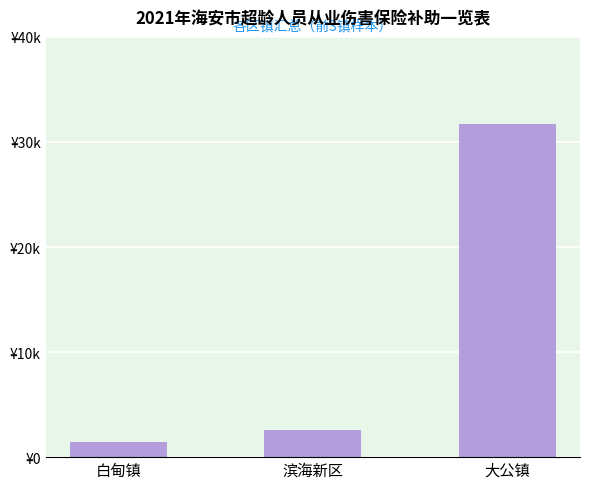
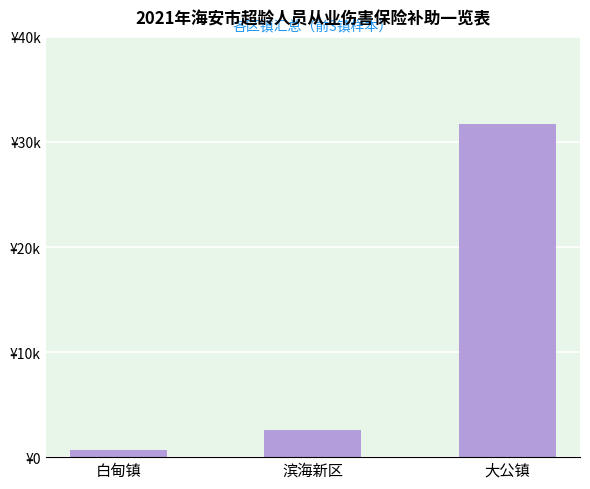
  {
-   "白甸镇": "¥1400",
+   "白甸镇": "¥600",
    "滨海新区": "¥2500",
    "大公镇": "¥31700"
  }
